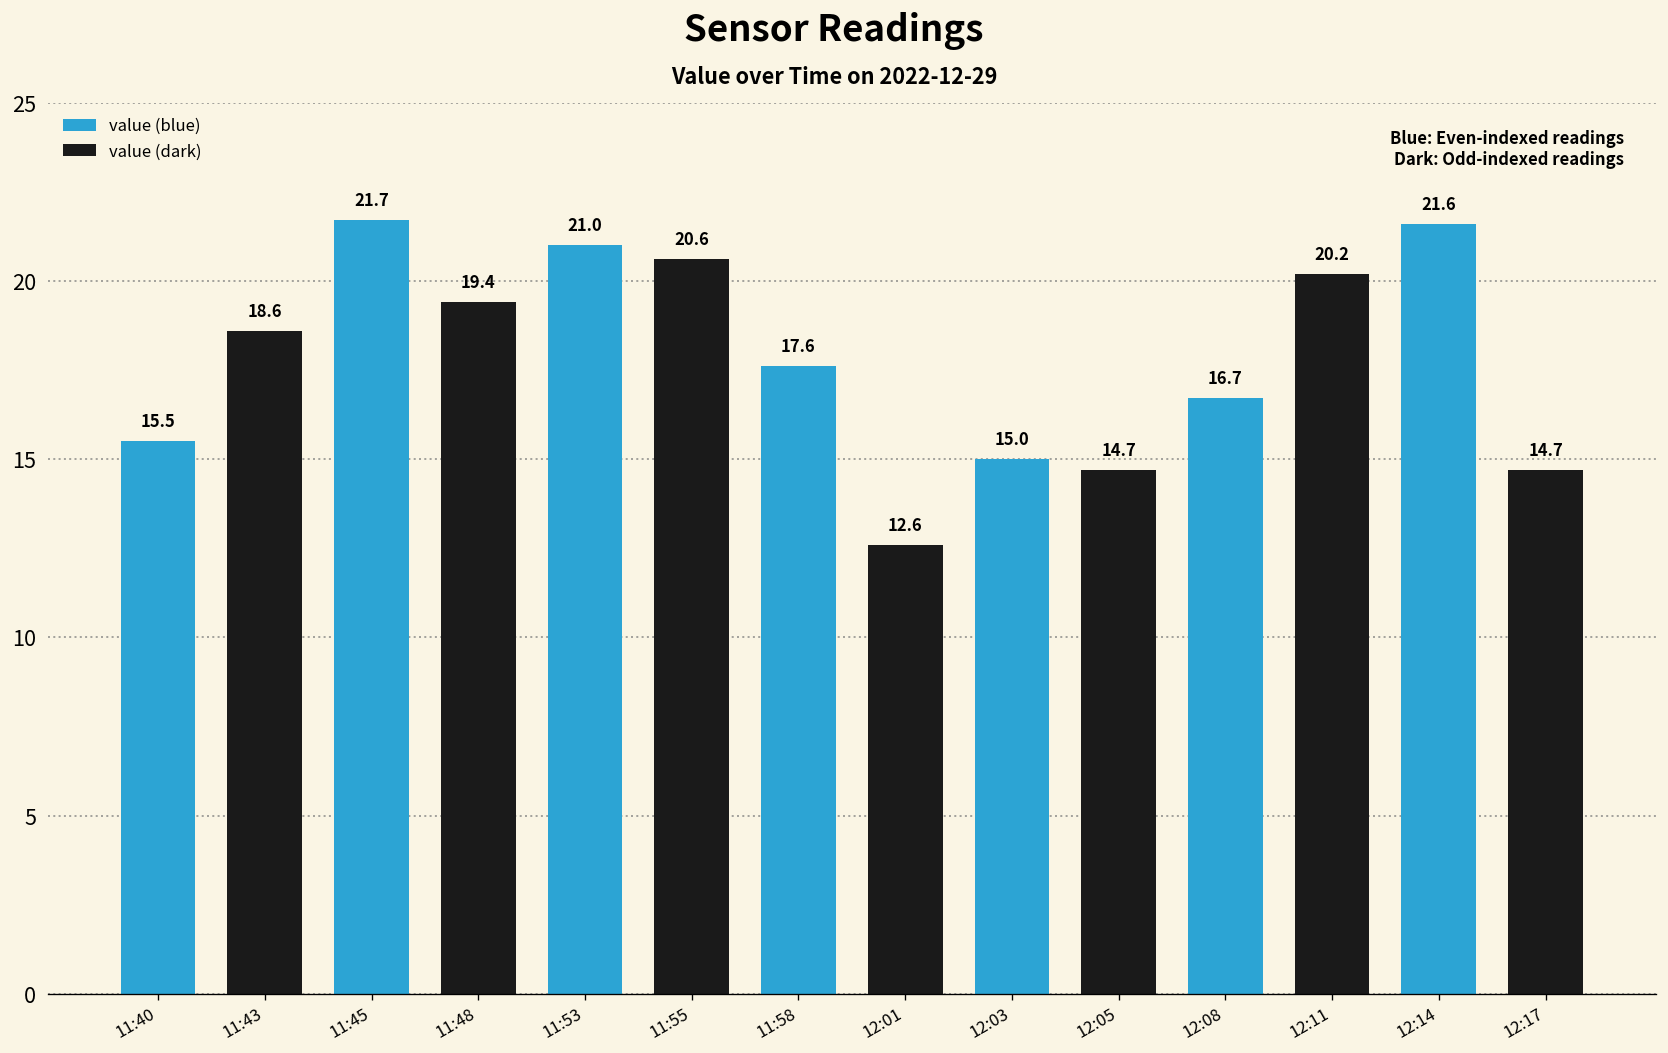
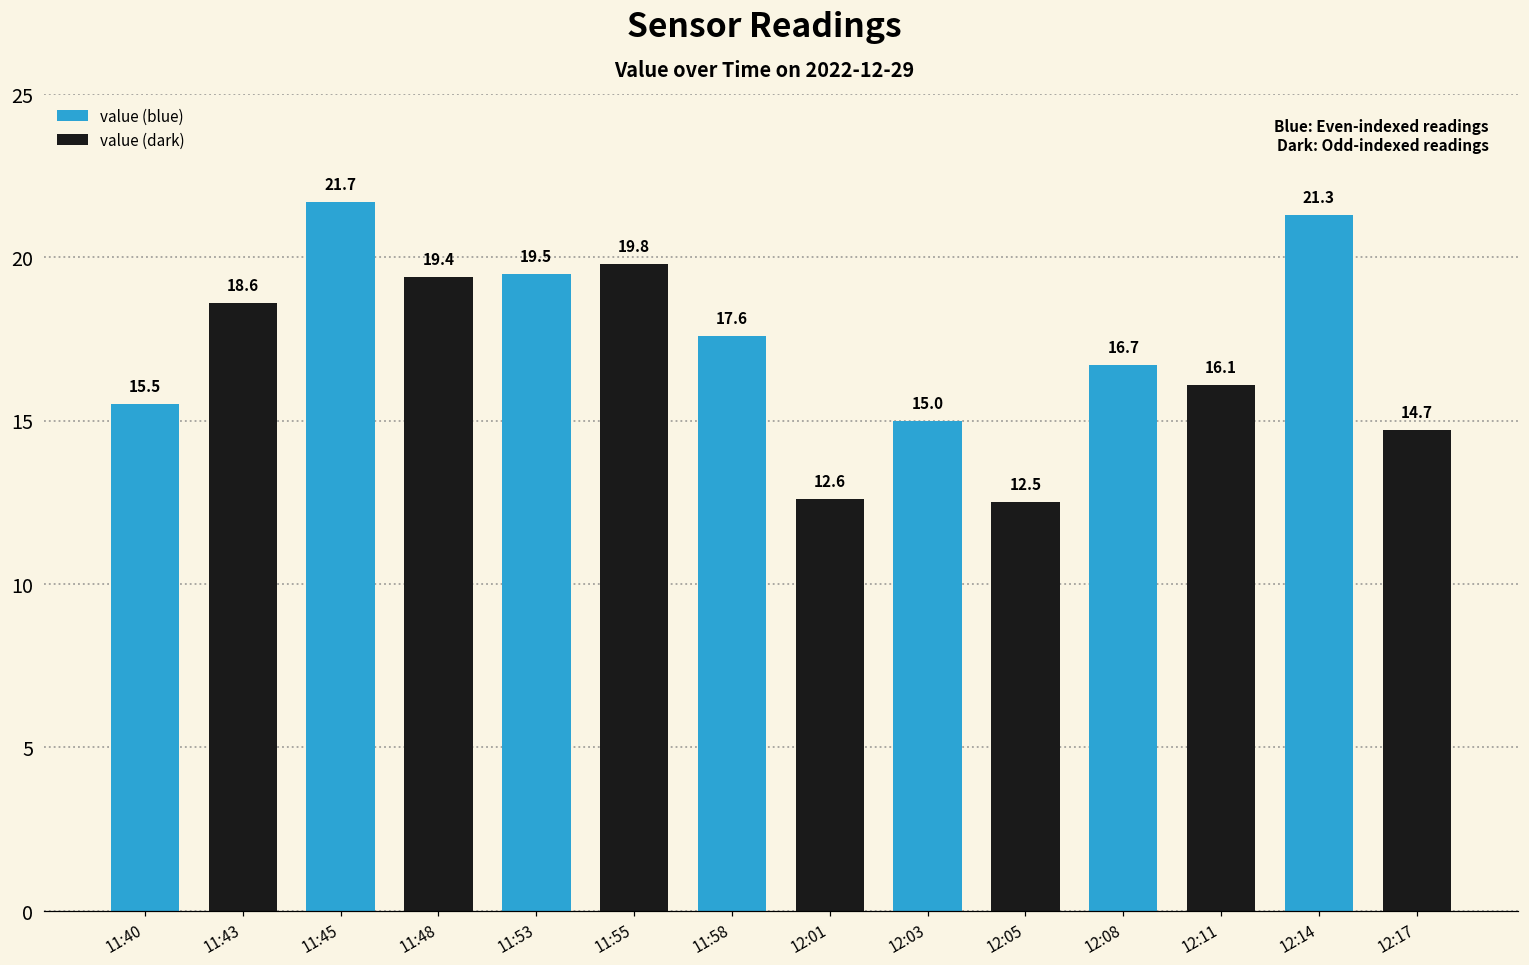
  {
    "value (blue)": {
      "11:40": 15.5,
      "11:45": 21.7,
-     "11:53": 21.0,
+     "11:53": 19.5,
      "11:58": 17.6,
      "12:03": 15.0,
      "12:08": 16.7,
-     "12:14": 21.6
+     "12:14": 21.3
    },
    "value (dark)": {
      "11:43": 18.6,
      "11:48": 19.4,
-     "11:55": 20.6,
+     "11:55": 19.8,
      "12:01": 12.6,
-     "12:05": 14.7,
-     "12:11": 20.2,
+     "12:05": 12.5,
+     "12:11": 16.1,
      "12:17": 14.7
    }
  }
